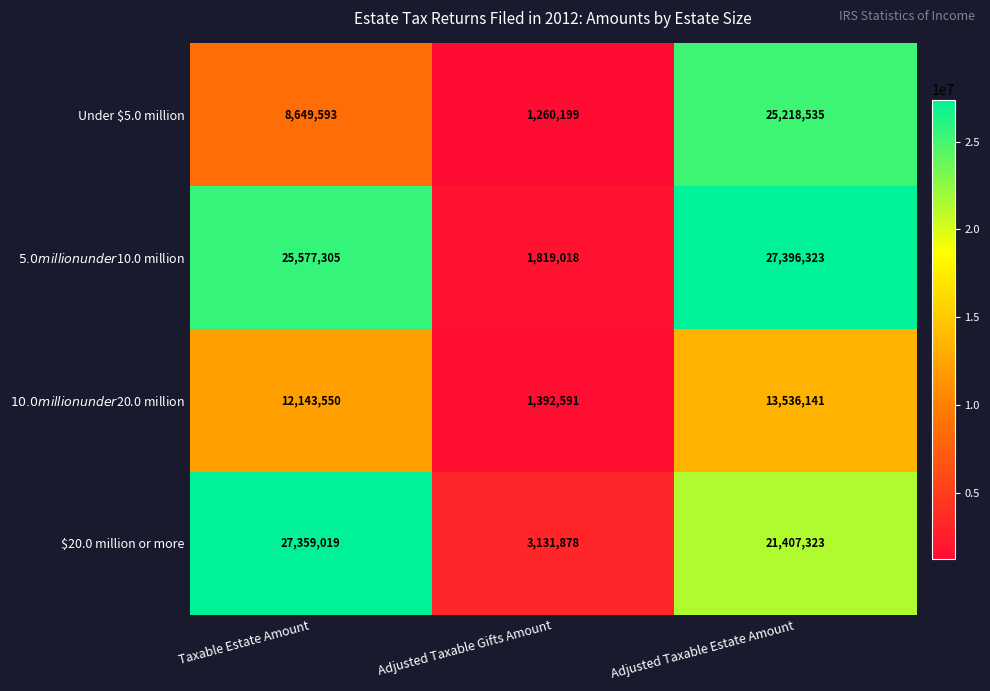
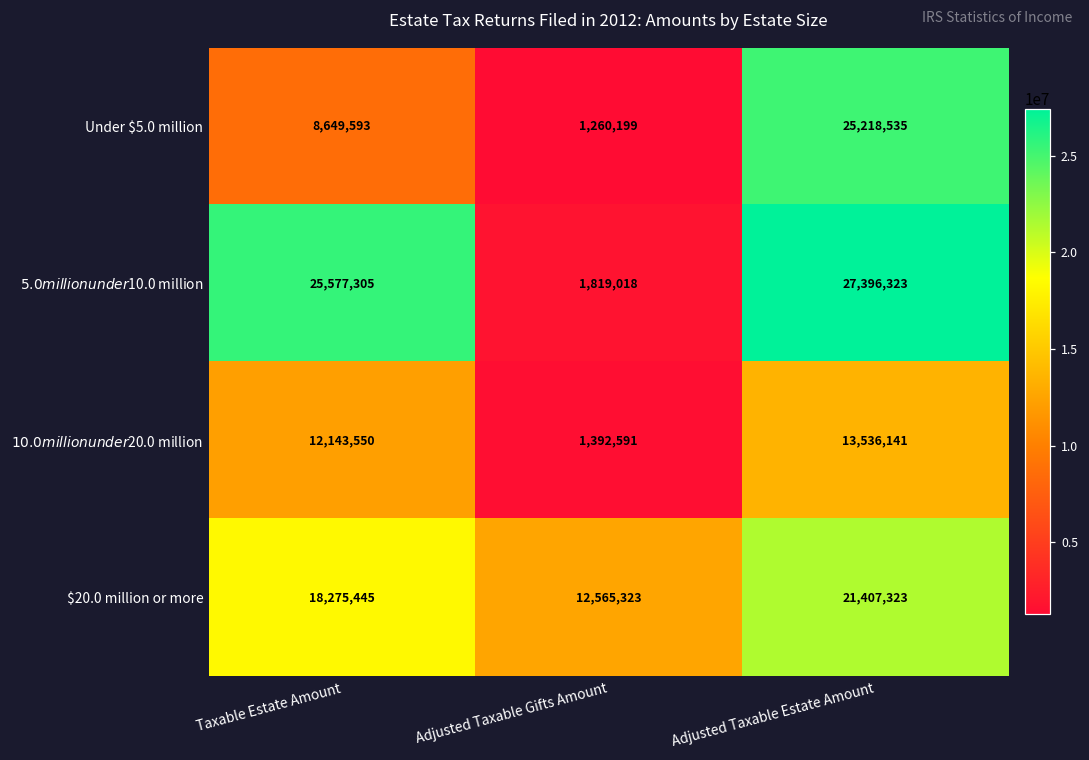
  {
    "Under $5.0 million": {
      "Taxable Estate Amount": "8,649,593",
      "Adjusted Taxable Gifts Amount": "1,260,199",
      "Adjusted Taxable Estate Amount": "25,218,535"
    },
    "$20.0 million or more": {
-     "Taxable Estate Amount": "27,359,019",
-     "Adjusted Taxable Gifts Amount": "3,131,878",
+     "Taxable Estate Amount": "18,275,445",
+     "Adjusted Taxable Gifts Amount": "12,565,323",
      "Adjusted Taxable Estate Amount": "21,407,323"
    }
  }
